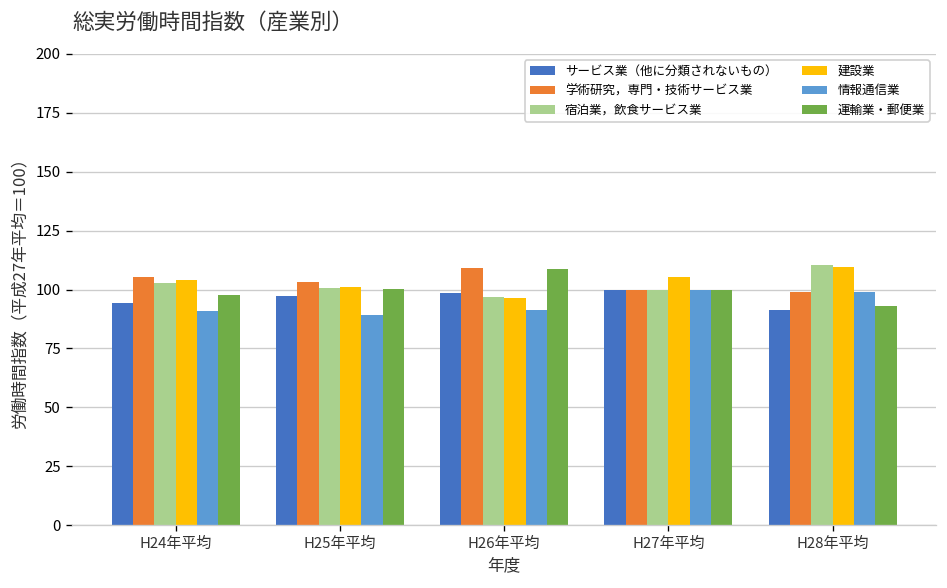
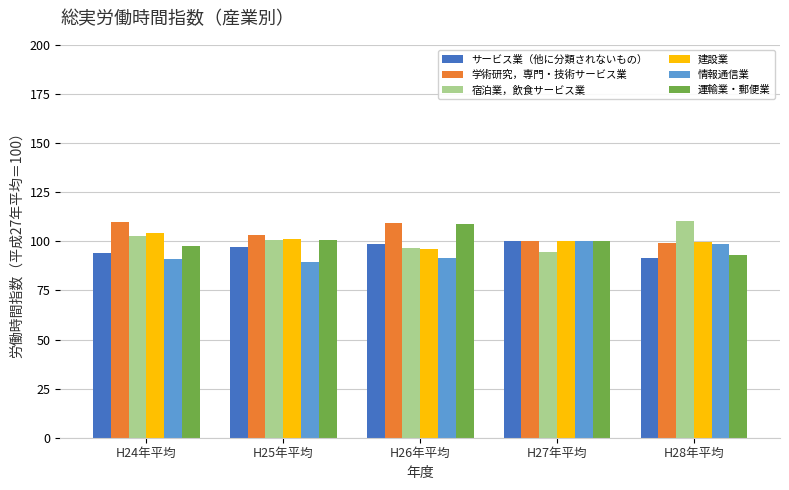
  {
    "学術研究，専門・技術サービス業": {
-     "H24年平均": 106,
+     "H24年平均": 110,
      "H25年平均": 103,
      "H26年平均": 109,
      "H27年平均": 100,
      "H28年平均": 99
    },
    "宿泊業，飲食サービス業": {
      "H24年平均": 103,
      "H25年平均": 101,
      "H26年平均": 97,
-     "H27年平均": 100,
+     "H27年平均": 95,
      "H28年平均": 110
    },
    "建設業": {
      "H24年平均": 104,
      "H25年平均": 101,
      "H26年平均": 96,
-     "H27年平均": 105,
-     "H28年平均": 110
+     "H27年平均": 100,
+     "H28年平均": 100
    },
    "運輸業・郵便業": {
      "H24年平均": 98,
      "H25年平均": 100,
      "H26年平均": 109,
      "H27年平均": 100,
      "H28年平均": 93
    }
  }
